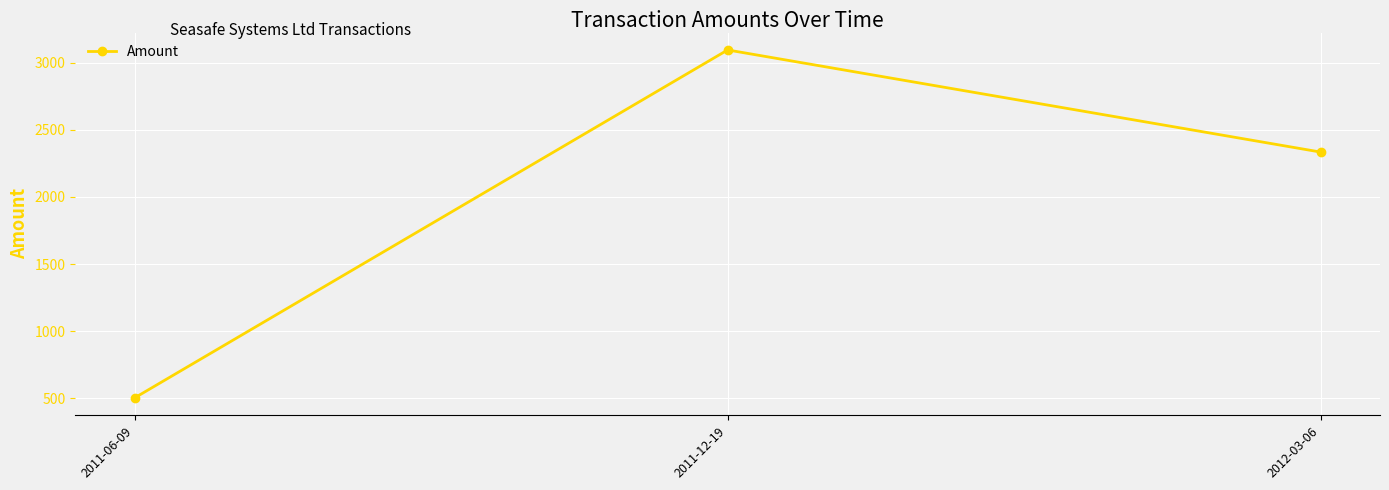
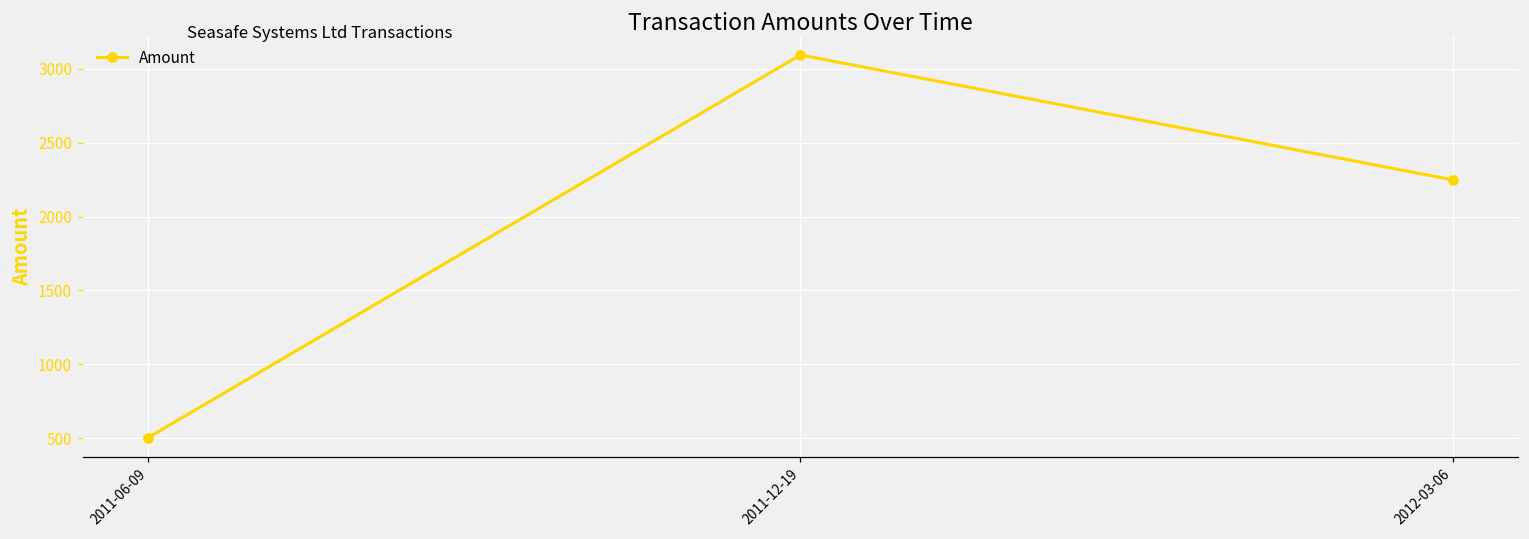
  {
    "2011-06-09": 500,
    "2011-12-19": 3100,
-   "2012-03-06": 2330
+   "2012-03-06": 2250
  }
